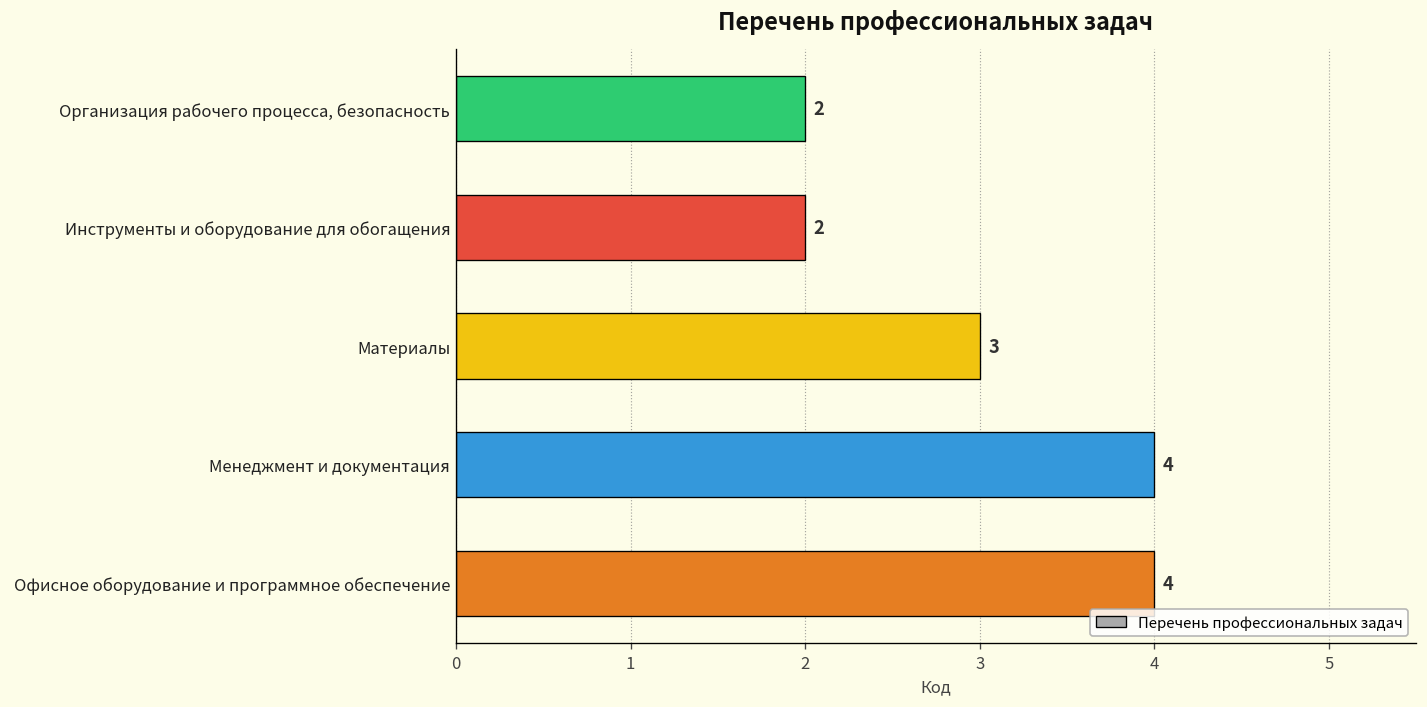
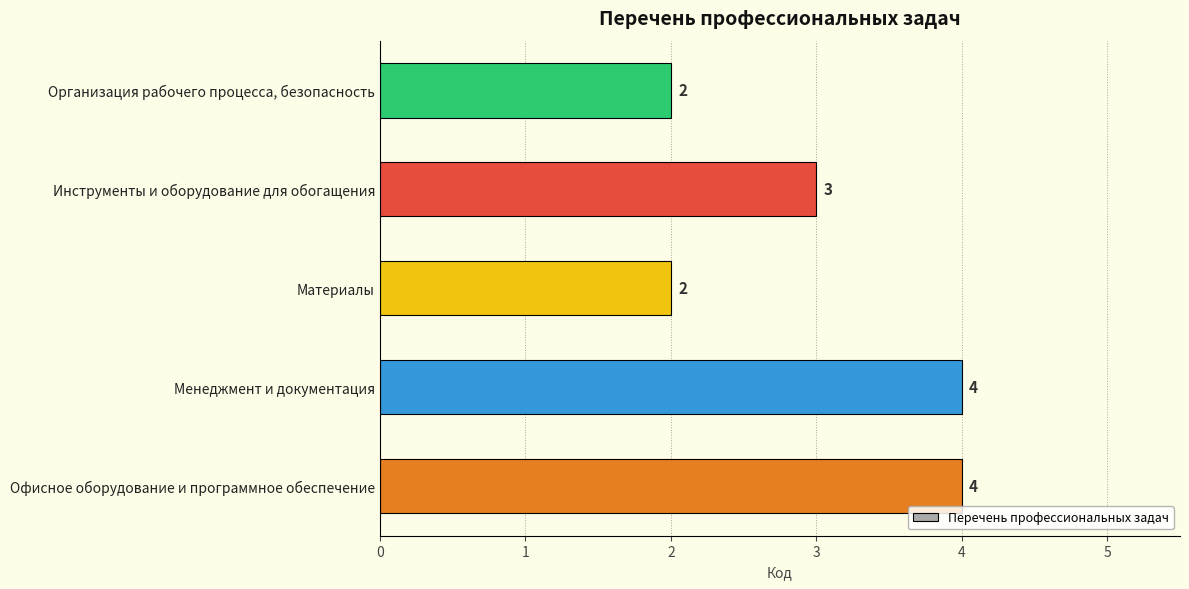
  {
    "Организация рабочего процесса, безопасность": 2,
-   "Инструменты и оборудование для обогащения": 2,
-   "Материалы": 3,
+   "Инструменты и оборудование для обогащения": 3,
+   "Материалы": 2,
    "Менеджмент и документация": 4,
    "Офисное оборудование и программное обеспечение": 4
  }
